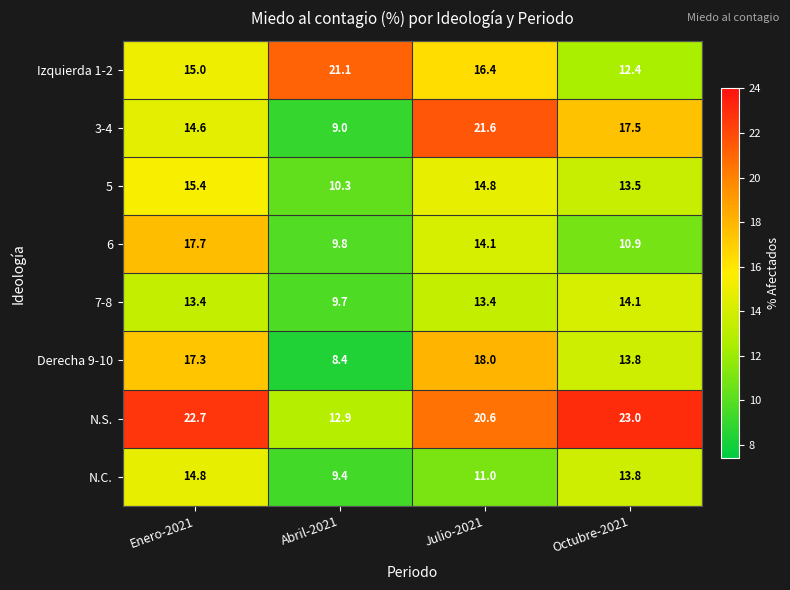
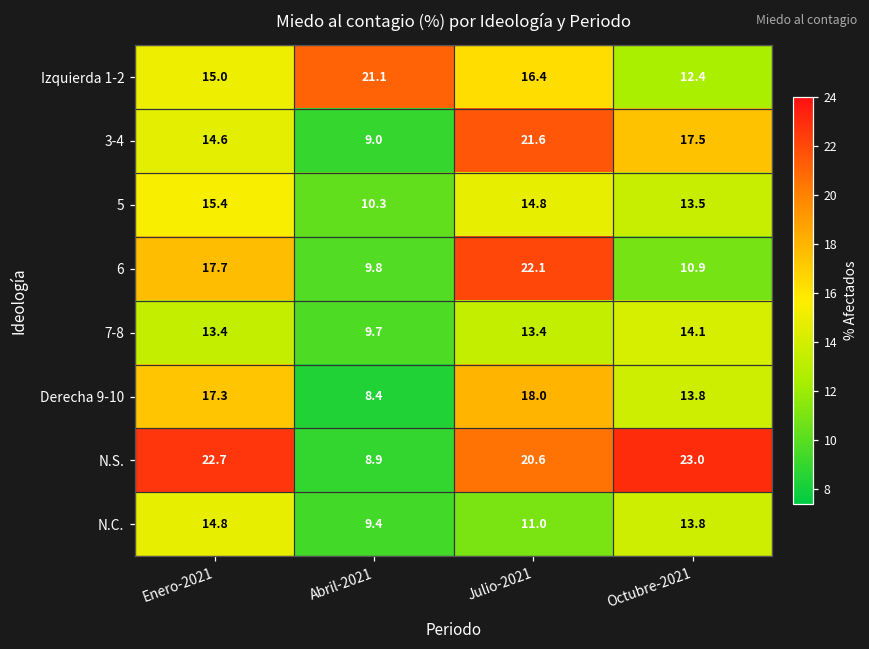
  {
    "Izquierda 1-2": {
      "Enero-2021": 15.0,
      "Abril-2021": 21.1,
      "Julio-2021": 16.4,
      "Octubre-2021": 12.4
    },
    "3-4": {
      "Enero-2021": 14.6,
      "Abril-2021": 9.0,
      "Julio-2021": 21.6,
      "Octubre-2021": 17.5
    },
    "5": {
      "Enero-2021": 15.4,
      "Abril-2021": 10.3,
      "Julio-2021": 14.8,
      "Octubre-2021": 13.5
    },
    "6": {
      "Enero-2021": 17.7,
      "Abril-2021": 9.8,
-     "Julio-2021": 14.1,
+     "Julio-2021": 22.1,
      "Octubre-2021": 10.9
    },
    "7-8": {
      "Enero-2021": 13.4,
      "Abril-2021": 9.7,
      "Julio-2021": 13.4,
      "Octubre-2021": 14.1
    },
    "Derecha 9-10": {
      "Enero-2021": 17.3,
      "Abril-2021": 8.4,
      "Julio-2021": 18.0,
      "Octubre-2021": 13.8
    },
    "N.S.": {
      "Enero-2021": 22.7,
-     "Abril-2021": 12.9,
+     "Abril-2021": 8.9,
      "Julio-2021": 20.6,
      "Octubre-2021": 23.0
    },
    "N.C.": {
      "Enero-2021": 14.8,
      "Abril-2021": 9.4,
      "Julio-2021": 11.0,
      "Octubre-2021": 13.8
    }
  }
